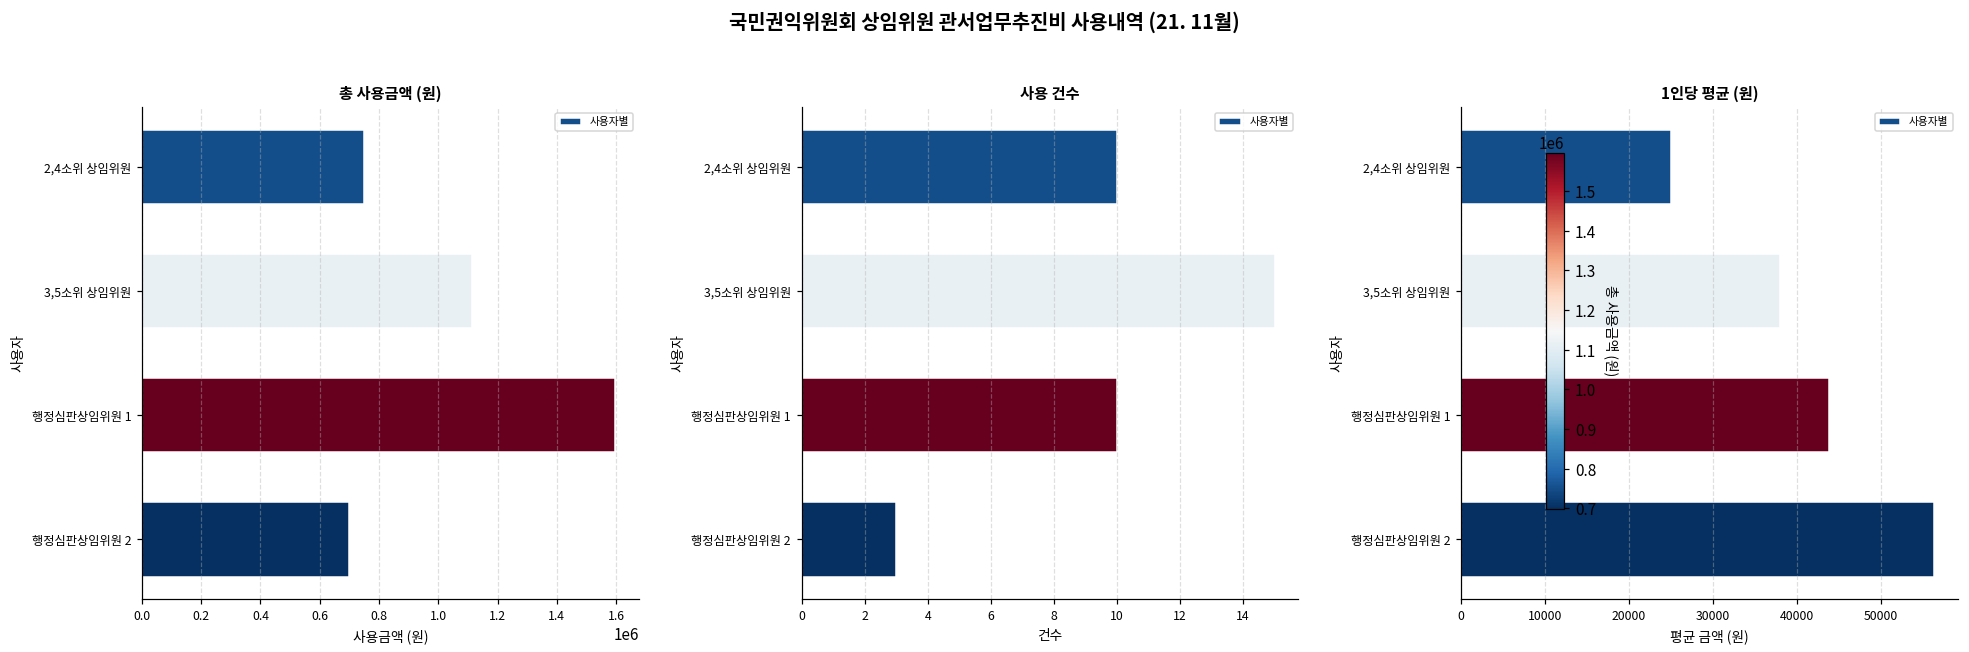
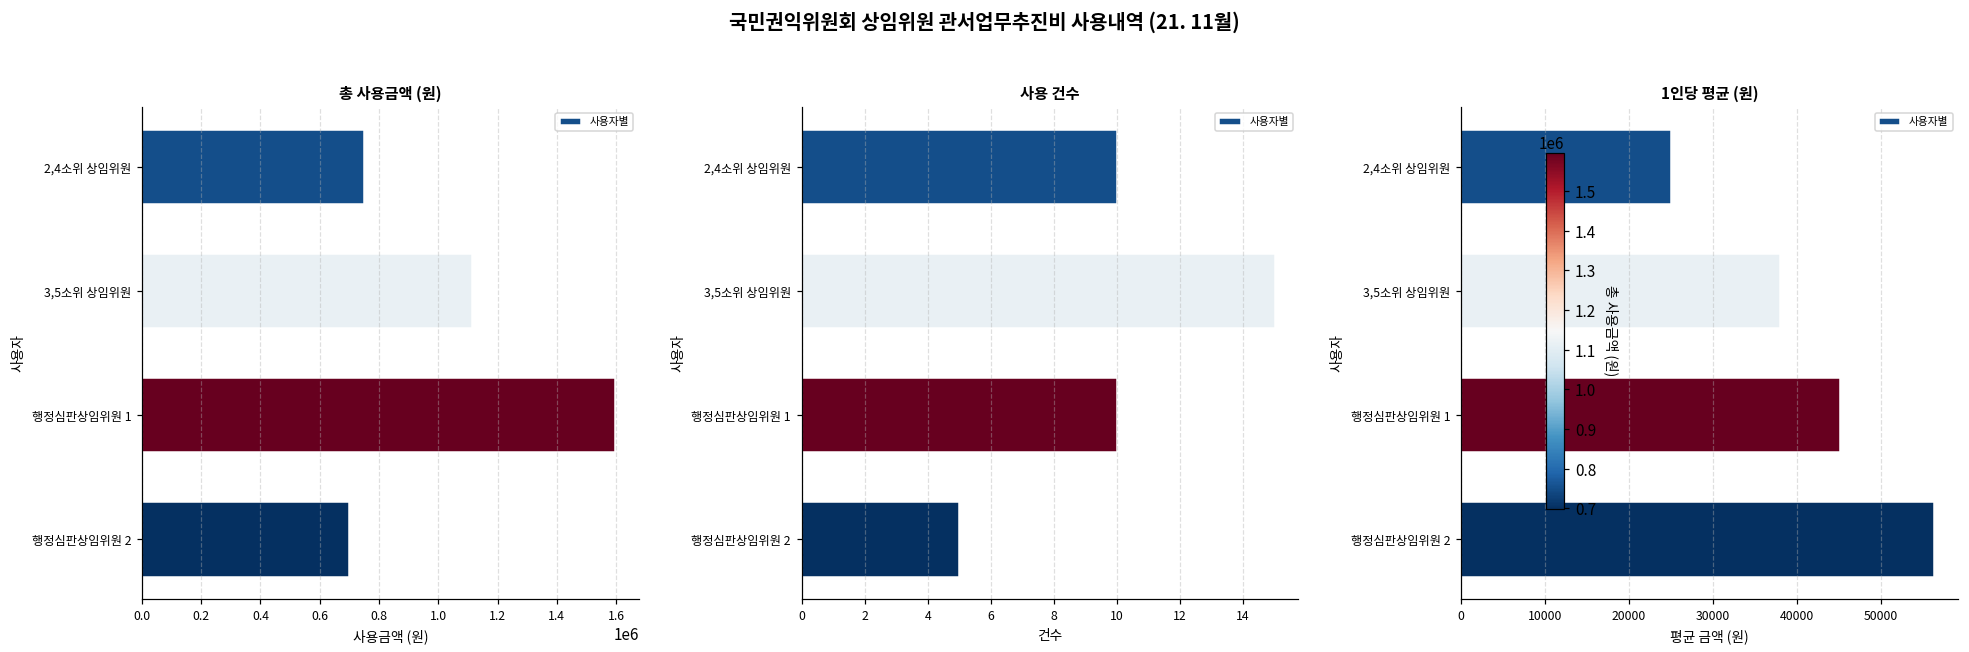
  {
    "총 사용금액 (원)": {
      "2,4소위 상임위원": 750000,
      "3,5소위 상임위원": 1110000,
      "행정심판상임위원 1": 1600000,
      "행정심판상임위원 2": 700000
    },
    "사용 건수": {
      "2,4소위 상임위원": 10,
      "3,5소위 상임위원": 15,
      "행정심판상임위원 1": 10,
-     "행정심판상임위원 2": 3
+     "행정심판상임위원 2": 5
    },
    "1인당 평균 (원)": {
      "2,4소위 상임위원": 25000,
      "3,5소위 상임위원": 38000,
-     "행정심판상임위원 1": 44000,
+     "행정심판상임위원 1": 45000,
      "행정심판상임위원 2": 56000
    }
  }
